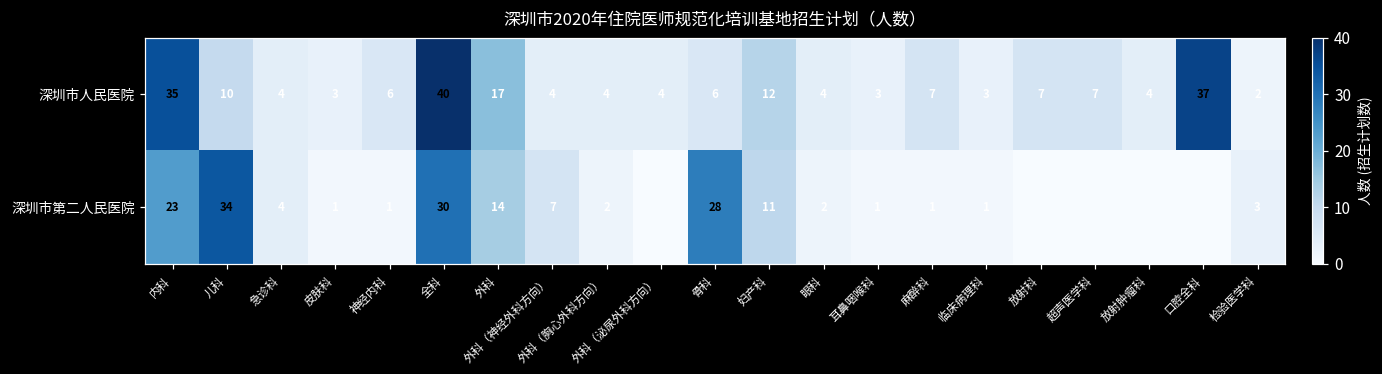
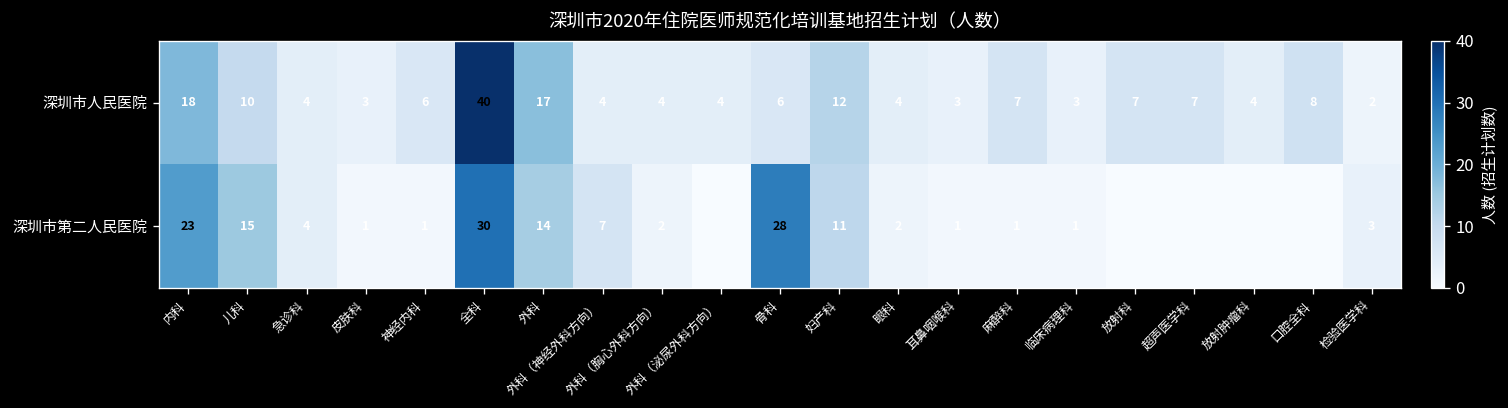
  {
    "深圳市人民医院": {
-     "内科": 35,
+     "内科": 18,
      "儿科": 10,
      "全科": 40,
      "外科": 17,
      "妇产科": 12,
-     "口腔全科": 37
+     "口腔全科": 8
    },
    "深圳市第二人民医院": {
      "内科": 23,
-     "儿科": 34,
+     "儿科": 15,
      "全科": 30,
      "外科": 14,
      "骨科": 28,
      "妇产科": 11
    }
  }
